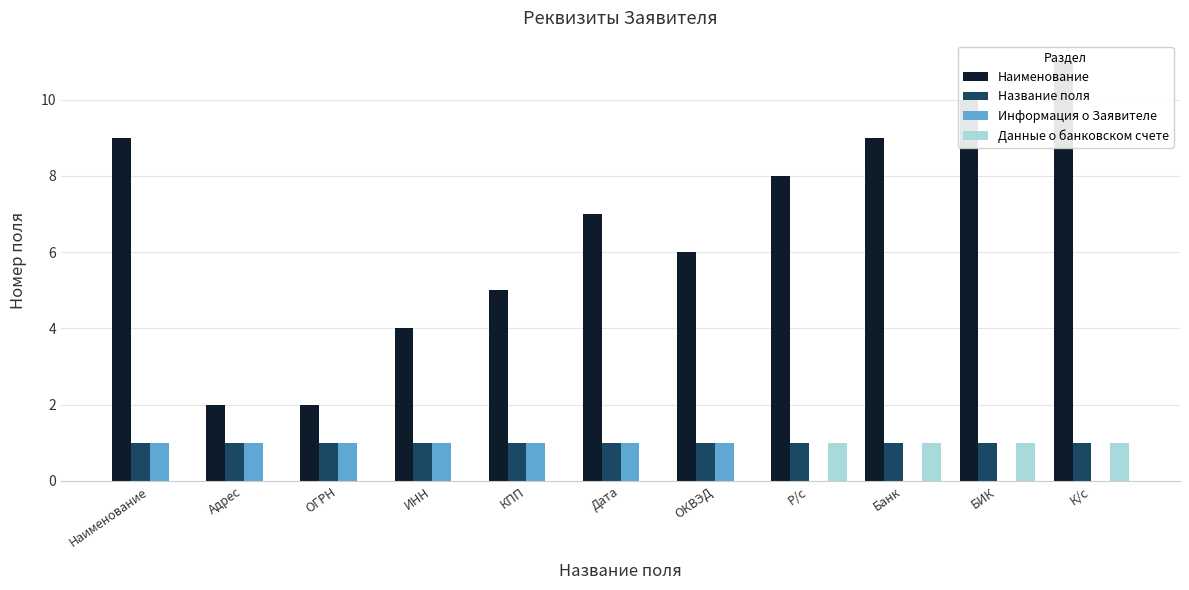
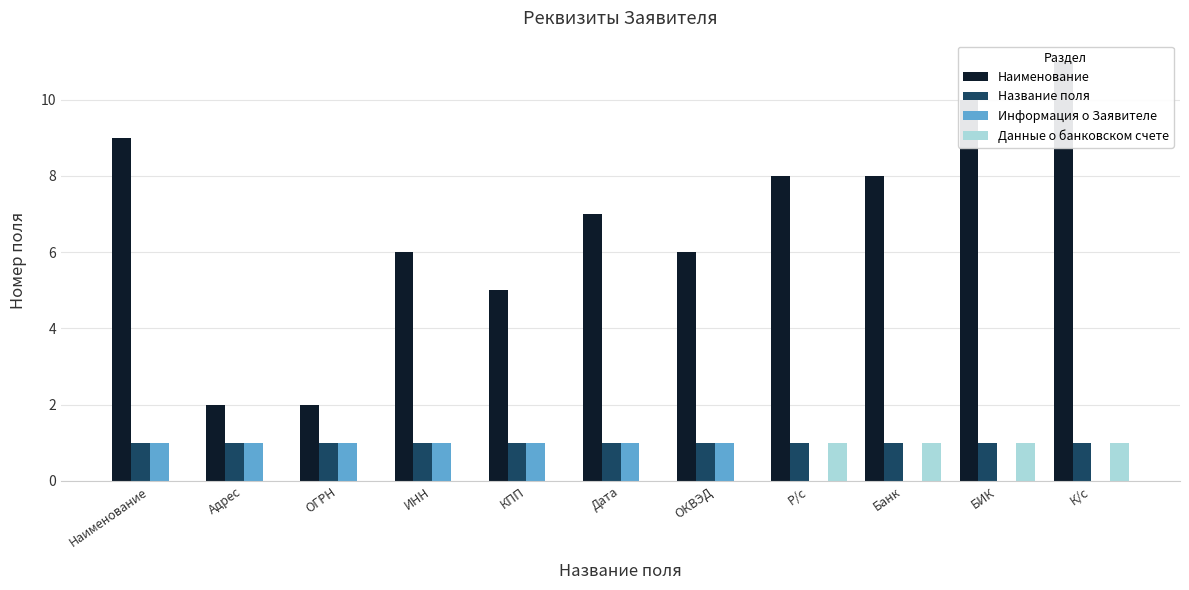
  {
    "Наименование": {
      "Наименование": 9,
      "Адрес": 2,
      "ОГРН": 2,
-     "ИНН": 4,
+     "ИНН": 6,
      "КПП": 5,
      "Дата": 7,
      "ОКВЭД": 6,
      "Р/с": 8,
-     "Банк": 9
+     "Банк": 8
    },
    "Название поля": {
      "Наименование": 1,
      "Адрес": 1,
      "ОГРН": 1,
      "ИНН": 1,
      "КПП": 1,
      "Дата": 1,
      "ОКВЭД": 1,
      "Р/с": 1,
      "Банк": 1,
      "БИК": 1,
      "К/с": 1
    },
    "Информация о Заявителе": {
      "Наименование": 1,
      "Адрес": 1,
      "ОГРН": 1,
      "ИНН": 1,
      "КПП": 1,
      "Дата": 1,
      "ОКВЭД": 1,
      "Р/с": 0,
      "Банк": 0,
      "БИК": 0,
      "К/с": 0
    },
    "Данные о банковском счете": {
      "Наименование": 0,
      "Адрес": 0,
      "ОГРН": 0,
      "ИНН": 0,
      "КПП": 0,
      "Дата": 0,
      "ОКВЭД": 0,
      "Р/с": 1,
      "Банк": 1,
      "БИК": 1,
      "К/с": 1
    }
  }
